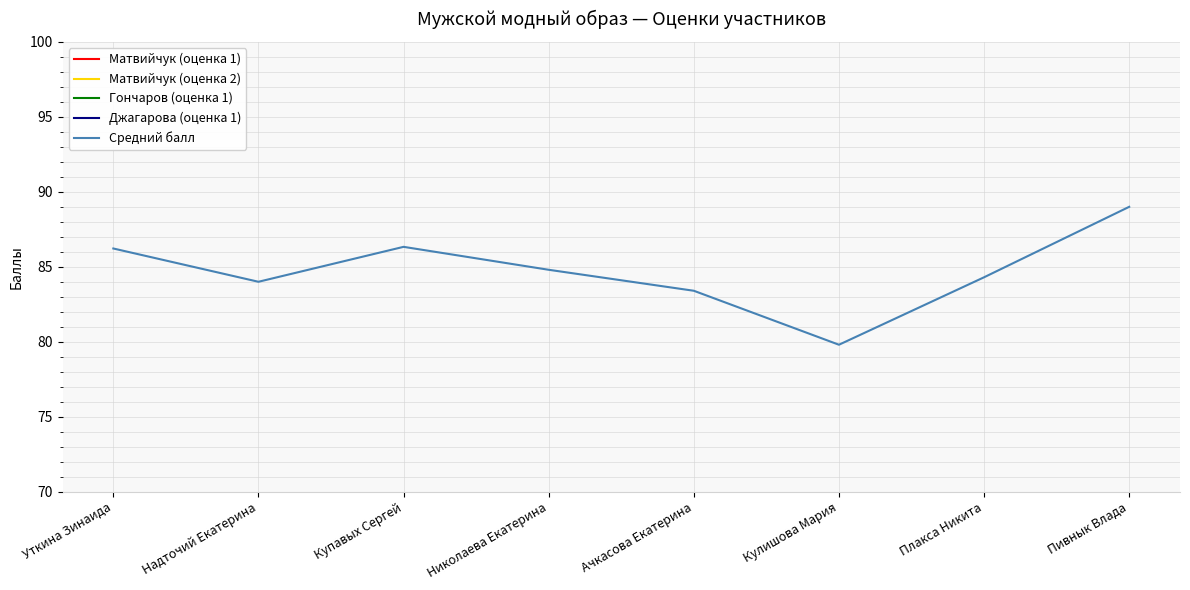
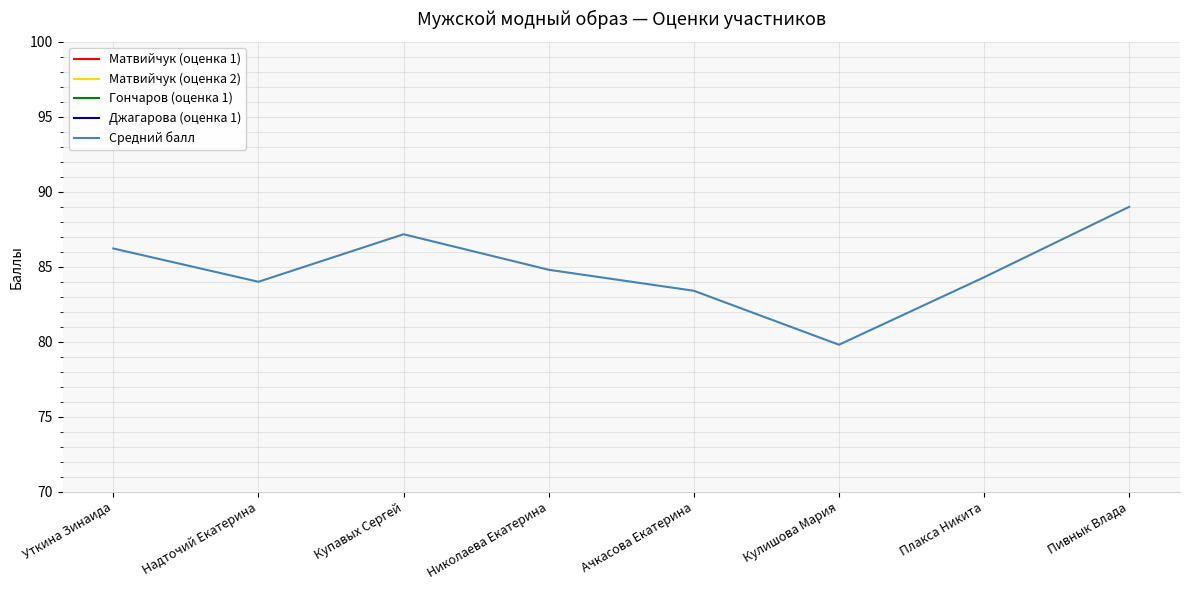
  {
    "Средний балл": {
      "Уткина Зинаида": 86.2,
      "Надточий Екатерина": 84.0,
-     "Купавых Сергей": 86.3,
+     "Купавых Сергей": 87.2,
      "Николаева Екатерина": 84.8,
      "Ачкасова Екатерина": 83.4,
      "Кулишова Мария": 79.8,
      "Плакса Никита": 84.3,
      "Пивнык Влада": 89.0
    }
  }
